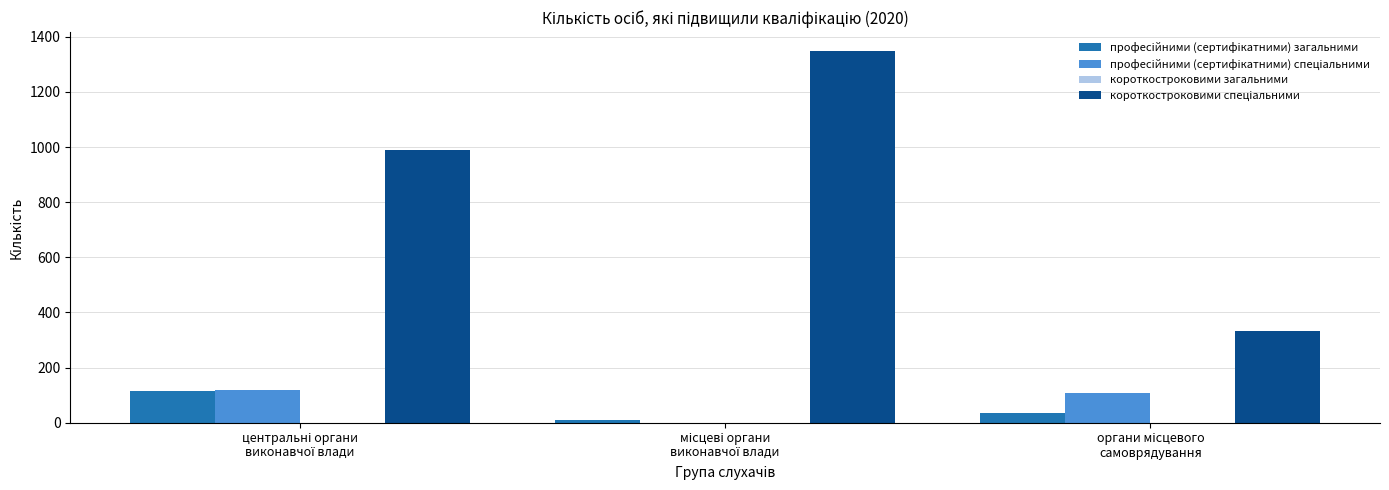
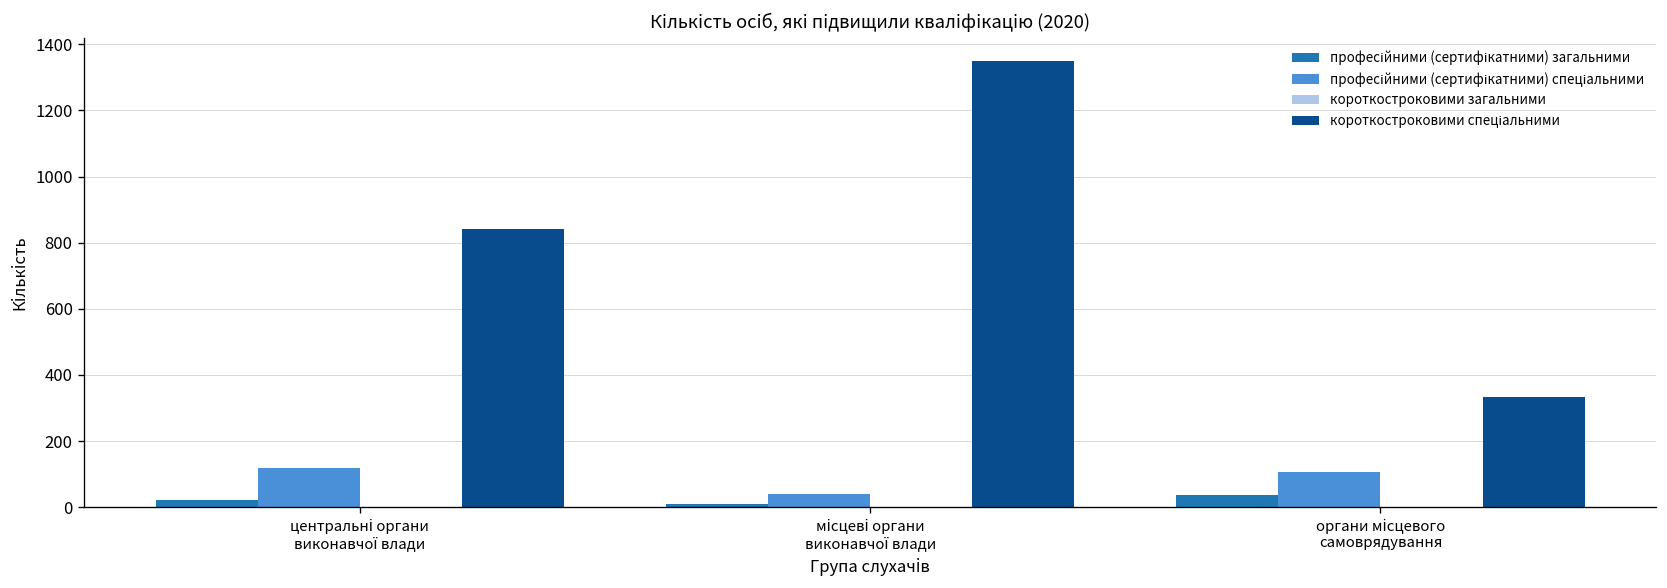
  {
    "професійними (сертифікатними) загальними": {
-     "центральні органи виконавчої влади": 120,
+     "центральні органи виконавчої влади": 20,
      "місцеві органи виконавчої влади": 10,
      "органи місцевого самоврядування": 40
    },
    "професійними (сертифікатними) спеціальними": {
      "центральні органи виконавчої влади": 120,
-     "місцеві органи виконавчої влади": 0,
+     "місцеві органи виконавчої влади": 40,
      "органи місцевого самоврядування": 110
    },
    "короткостроковими загальними": {
      "центральні органи виконавчої влади": 0,
      "місцеві органи виконавчої влади": 0,
      "органи місцевого самоврядування": 0
    },
    "короткостроковими спеціальними": {
-     "центральні органи виконавчої влади": 990,
+     "центральні органи виконавчої влади": 840,
      "місцеві органи виконавчої влади": 1350,
      "органи місцевого самоврядування": 330
    }
  }
